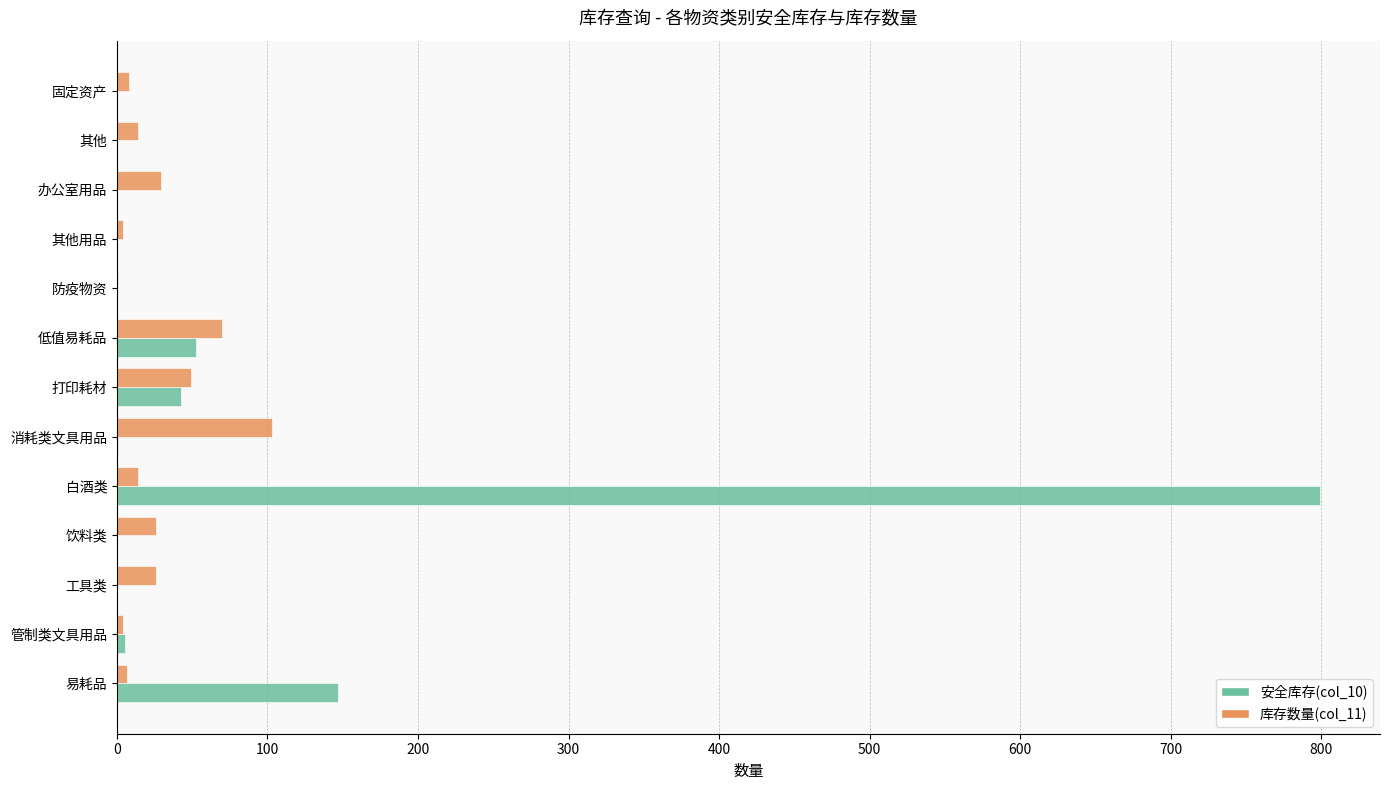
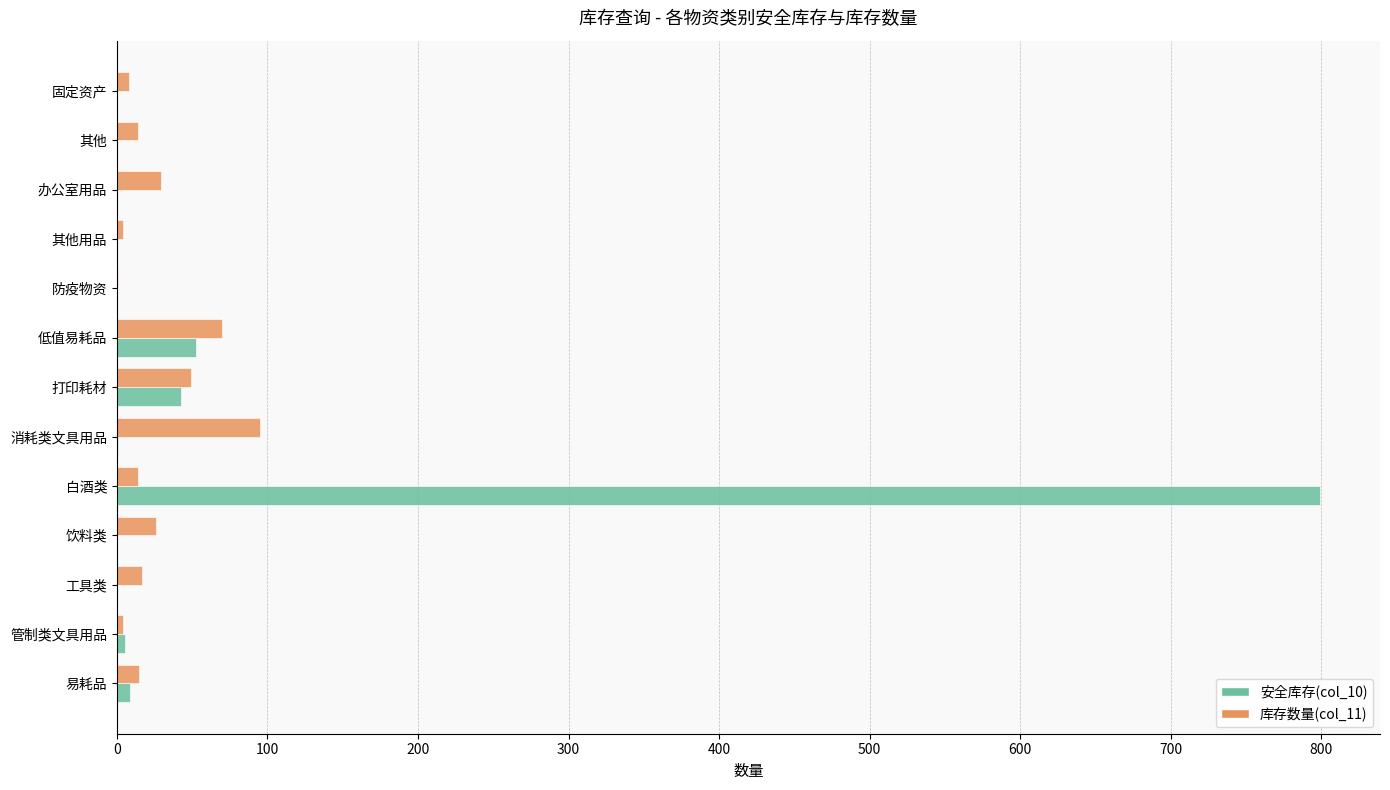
  {
    "安全库存(col_10)": {
      "固定资产": 0,
      "其他": 0,
      "办公室用品": 0,
      "其他用品": 0,
      "防疫物资": 0,
      "低值易耗品": 52,
      "打印耗材": 43,
      "白酒类": 799,
      "饮料类": 0,
      "工具类": 0,
      "管制类文具用品": 5,
-     "易耗品": 147
+     "易耗品": 9
    },
    "库存数量(col_11)": {
      "固定资产": 8,
      "其他": 14,
      "办公室用品": 29,
      "其他用品": 4,
      "低值易耗品": 70,
      "打印耗材": 49,
-     "消耗类文具用品": 103,
+     "消耗类文具用品": 95,
      "白酒类": 14,
      "饮料类": 26,
-     "工具类": 26,
+     "工具类": 17,
      "管制类文具用品": 4,
-     "易耗品": 7
+     "易耗品": 15
    }
  }
